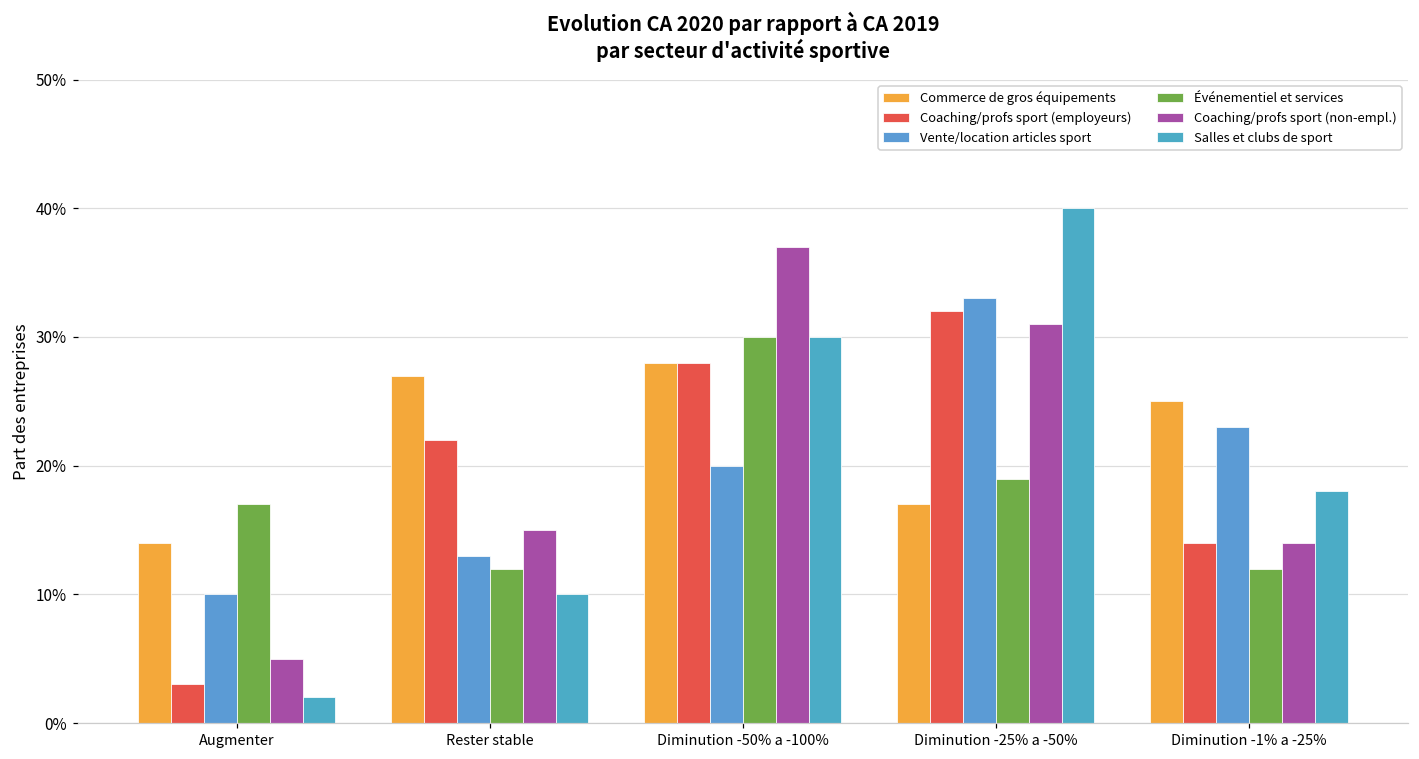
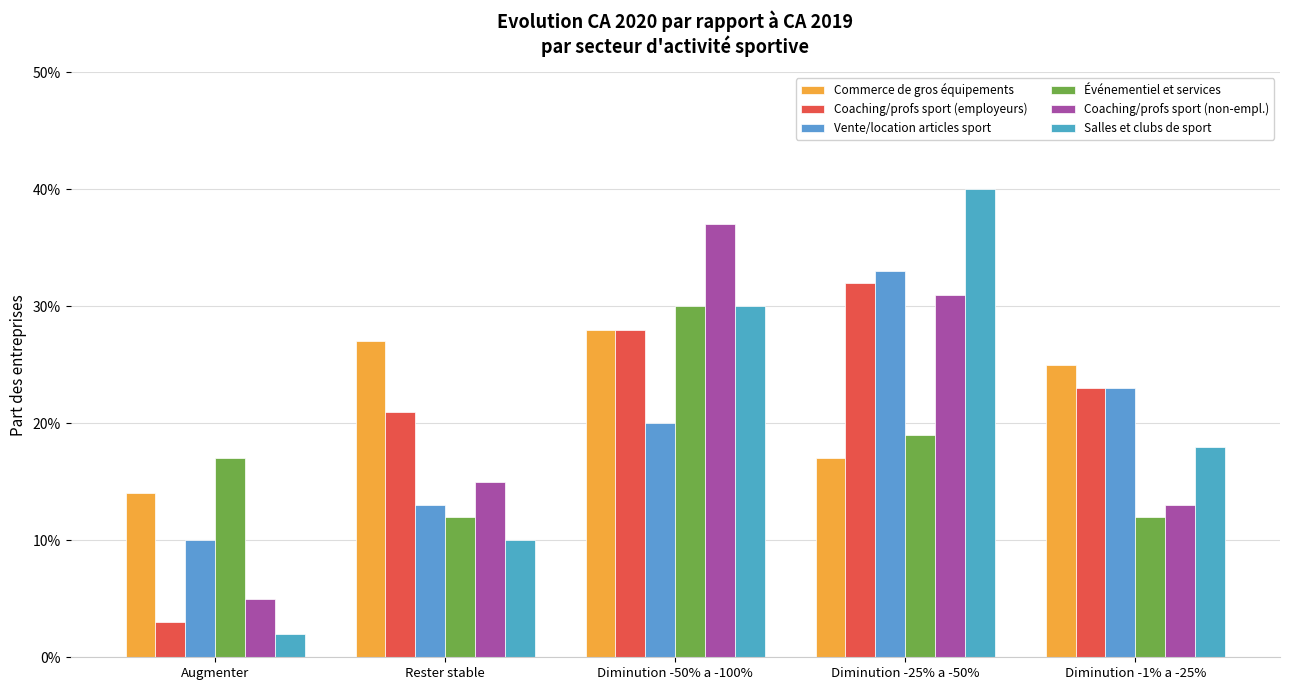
  {
    "Commerce de gros équipements": {
      "Augmenter": "14.0%",
      "Rester stable": "27.0%",
      "Diminution -50% a -100%": "28.0%",
      "Diminution -25% a -50%": "17.0%",
      "Diminution -1% a -25%": "25.0%"
    },
    "Coaching/profs sport (employeurs)": {
      "Augmenter": "3.0%",
-     "Rester stable": "22.0%",
+     "Rester stable": "21.0%",
      "Diminution -50% a -100%": "28.0%",
      "Diminution -25% a -50%": "32.0%",
-     "Diminution -1% a -25%": "14.0%"
+     "Diminution -1% a -25%": "23.0%"
    },
    "Événementiel et services": {
      "Augmenter": "17.0%",
      "Rester stable": "12.0%",
      "Diminution -50% a -100%": "30.0%",
      "Diminution -25% a -50%": "19.0%",
      "Diminution -1% a -25%": "12.0%"
    },
    "Coaching/profs sport (non-empl.)": {
      "Augmenter": "5.0%",
      "Rester stable": "15.0%",
      "Diminution -50% a -100%": "37.0%",
      "Diminution -25% a -50%": "31.0%",
-     "Diminution -1% a -25%": "14.0%"
+     "Diminution -1% a -25%": "13.0%"
    }
  }
